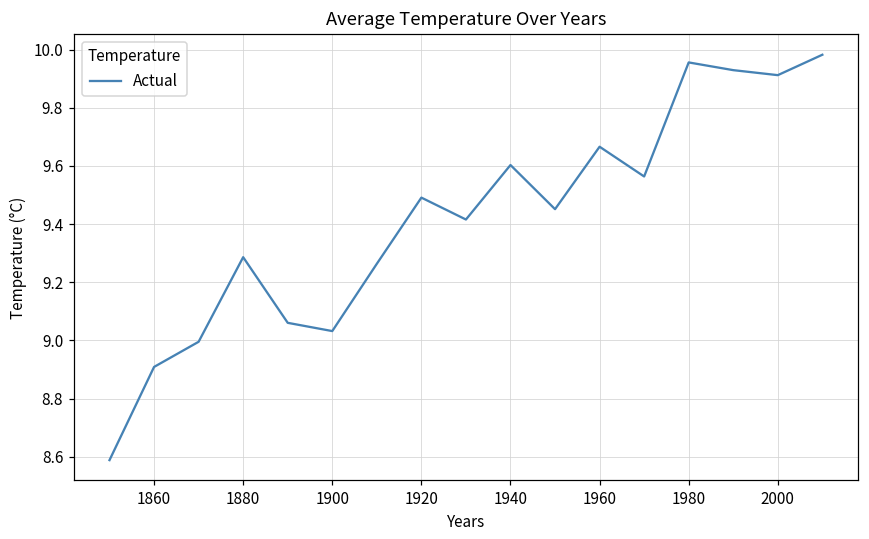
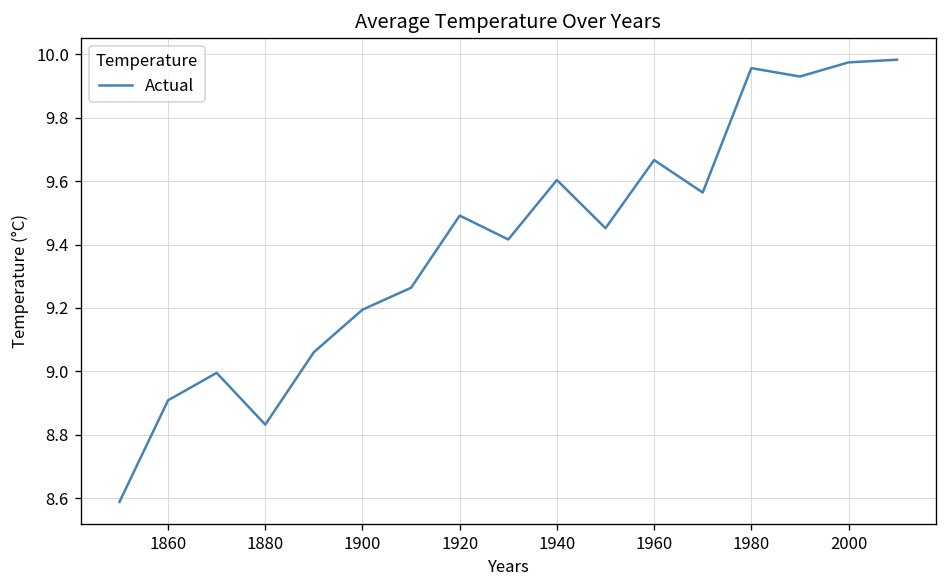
  {
    "1860": 8.91,
-   "1880": 9.29,
-   "1900": 9.03,
+   "1880": 8.83,
+   "1900": 9.19,
    "1920": 9.49,
    "1940": 9.60,
    "1960": 9.67,
    "1980": 9.96,
-   "2000": 9.91
+   "2000": 9.97
  }
